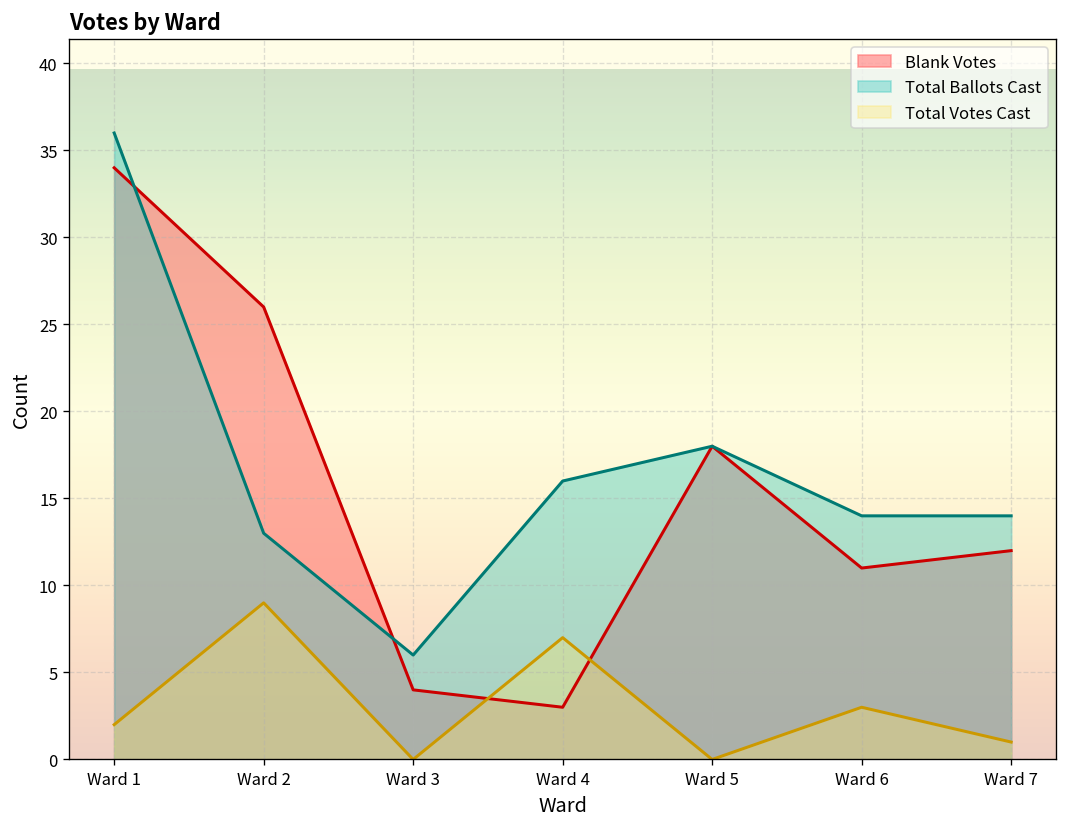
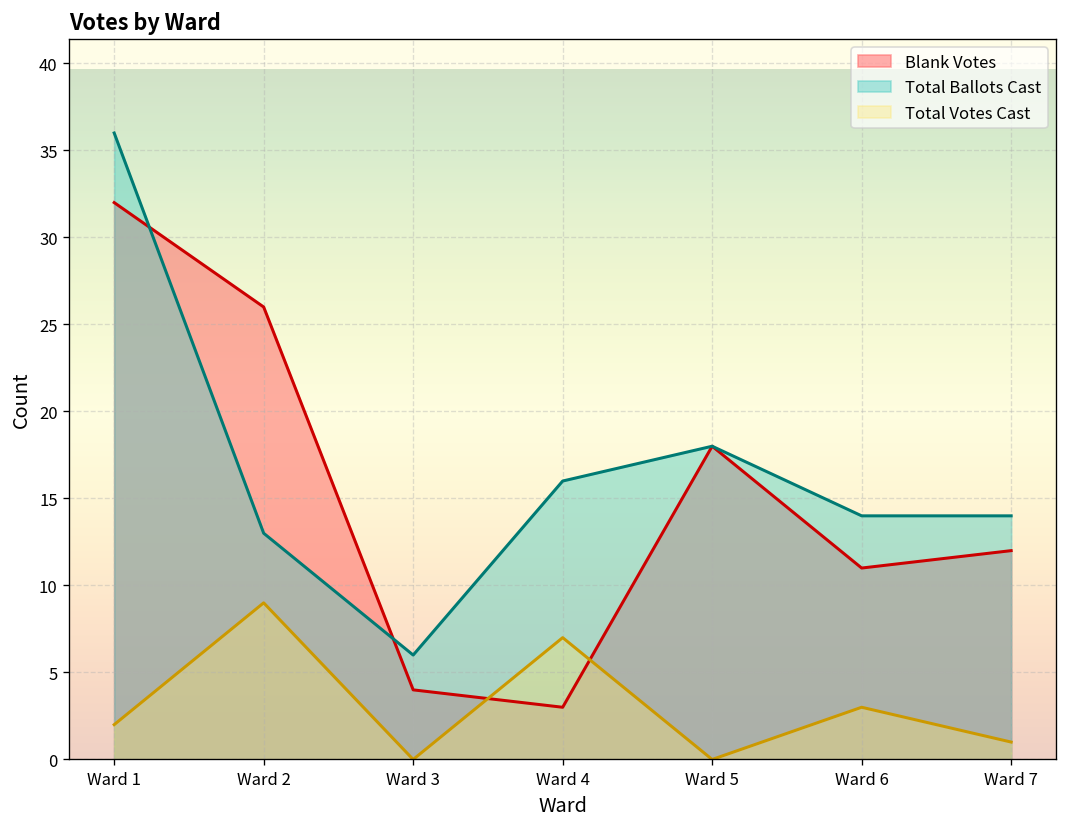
  {
    "Blank Votes": {
-     "Ward 1": 34,
+     "Ward 1": 32,
      "Ward 2": 26,
      "Ward 3": 4,
      "Ward 4": 3,
      "Ward 6": 11,
      "Ward 7": 12
    },
    "Total Ballots Cast": {
      "Ward 1": 36,
      "Ward 2": 13,
      "Ward 3": 6,
      "Ward 4": 16,
      "Ward 6": 14,
      "Ward 7": 14
    },
    "Total Votes Cast": {
      "Ward 1": 2,
      "Ward 2": 9,
      "Ward 3": 0,
      "Ward 4": 7,
      "Ward 5": 0,
      "Ward 6": 3,
      "Ward 7": 1
    }
  }
